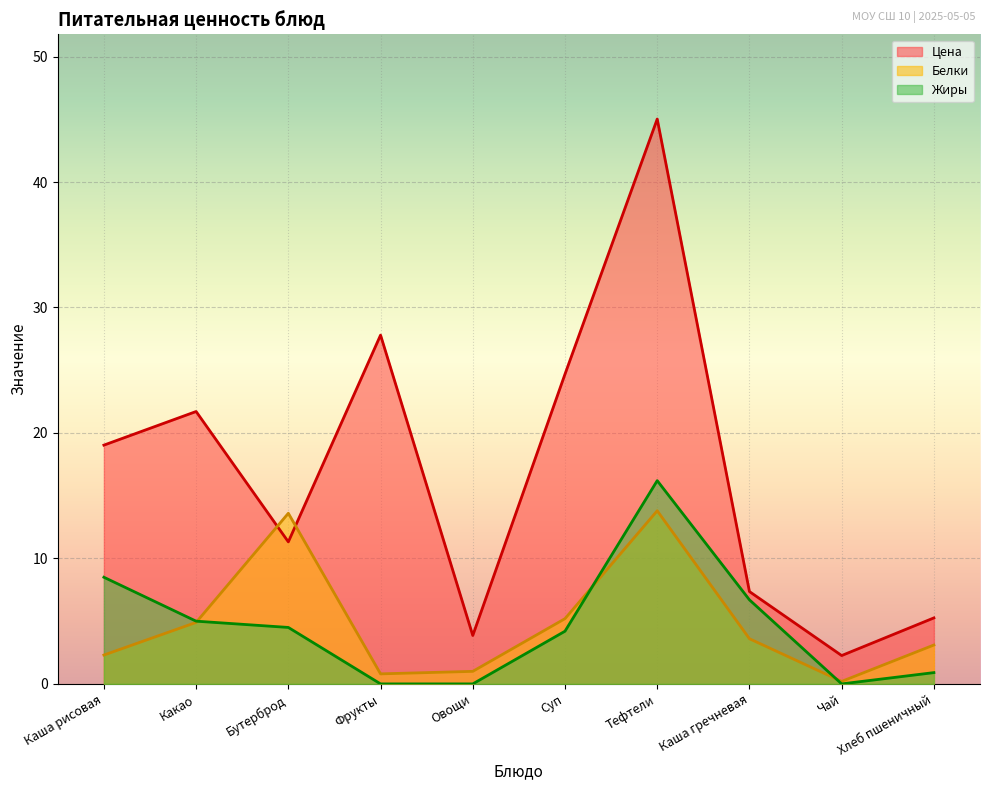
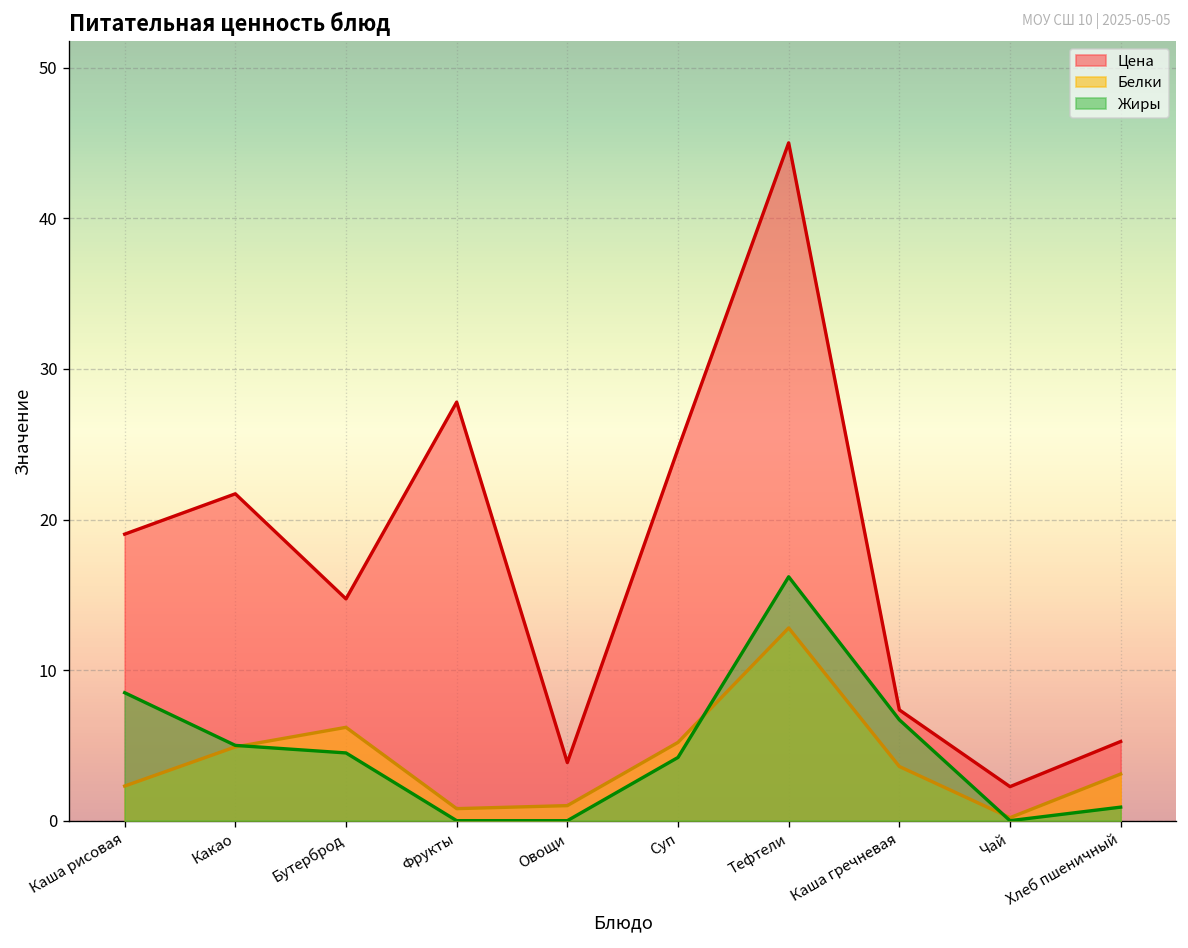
  {
    "Цена": {
      "Каша рисовая": 19.0,
      "Какао": 21.7,
-     "Бутерброд": 11.3,
+     "Бутерброд": 14.7,
      "Фрукты": 27.8,
      "Овощи": 3.9,
      "Суп": 24.7,
      "Тефтели": 45.0,
      "Каша гречневая": 7.4,
      "Чай": 2.3,
      "Хлеб пшеничный": 5.3
    },
    "Белки": {
      "Каша рисовая": 2.3,
-     "Бутерброд": 13.6,
+     "Бутерброд": 6.2,
      "Фрукты": 0.8,
      "Овощи": 1.0,
      "Суп": 5.2,
-     "Тефтели": 13.8,
+     "Тефтели": 12.8,
      "Каша гречневая": 3.6,
      "Хлеб пшеничный": 3.1
    },
    "Жиры": {
      "Каша рисовая": 8.5,
      "Бутерброд": 4.5,
      "Фрукты": 0.0,
      "Овощи": 0.0,
      "Суп": 4.2,
      "Тефтели": 16.2,
      "Каша гречневая": 6.7,
      "Хлеб пшеничный": 0.9
    }
  }
